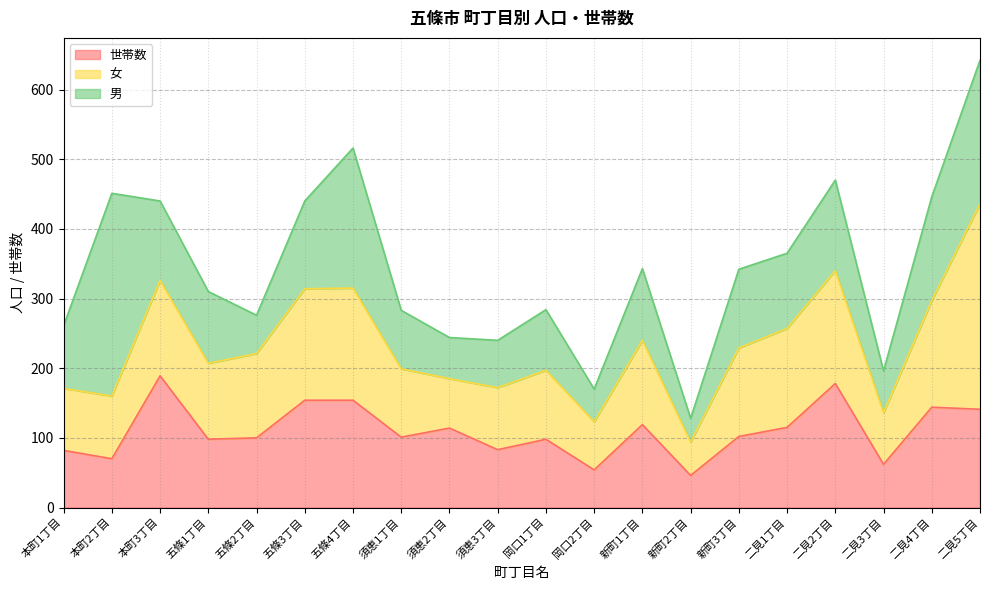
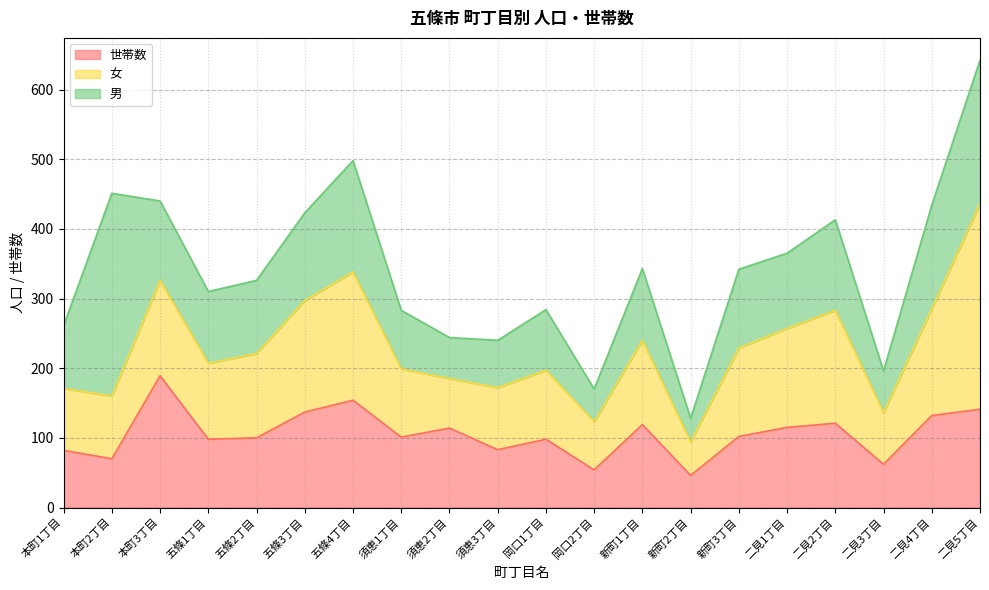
  {
    "世帯数": {
      "本町1丁目": 80,
      "本町2丁目": 70,
      "本町3丁目": 190,
      "五條1丁目": 100,
      "五條2丁目": 100,
-     "五條3丁目": 150,
+     "五條3丁目": 140,
      "五條4丁目": 150,
      "須恵1丁目": 100,
      "須恵2丁目": 110,
      "須恵3丁目": 80,
      "岡口1丁目": 100,
      "岡口2丁目": 50,
      "新町1丁目": 120,
      "新町2丁目": 50,
      "新町3丁目": 100,
      "二見1丁目": 120,
-     "二見2丁目": 180,
+     "二見2丁目": 120,
      "二見3丁目": 60,
-     "二見4丁目": 140,
+     "二見4丁目": 130,
      "二見5丁目": 140
    },
    "女": {
      "本町1丁目": 90,
      "本町2丁目": 90,
      "本町3丁目": 140,
      "五條1丁目": 110,
      "五條2丁目": 120,
      "五條3丁目": 160,
-     "五條4丁目": 160,
+     "五條4丁目": 180,
      "須恵1丁目": 100,
      "須恵2丁目": 70,
      "須恵3丁目": 90,
      "岡口1丁目": 100,
      "岡口2丁目": 70,
      "新町1丁目": 120,
      "新町2丁目": 50,
      "新町3丁目": 130,
      "二見1丁目": 140,
      "二見2丁目": 160,
      "二見3丁目": 70,
      "二見4丁目": 150,
      "二見5丁目": 300
    },
    "男": {
      "本町1丁目": 90,
      "本町2丁目": 290,
      "本町3丁目": 110,
      "五條1丁目": 100,
-     "五條2丁目": 60,
+     "五條2丁目": 110,
      "五條3丁目": 130,
-     "五條4丁目": 200,
+     "五條4丁目": 160,
      "須恵1丁目": 80,
      "須恵2丁目": 60,
      "須恵3丁目": 70,
      "岡口1丁目": 90,
      "岡口2丁目": 50,
      "新町1丁目": 100,
      "新町2丁目": 30,
      "新町3丁目": 110,
      "二見1丁目": 110,
      "二見2丁目": 130,
      "二見3丁目": 60,
      "二見4丁目": 150,
      "二見5丁目": 210
    }
  }
